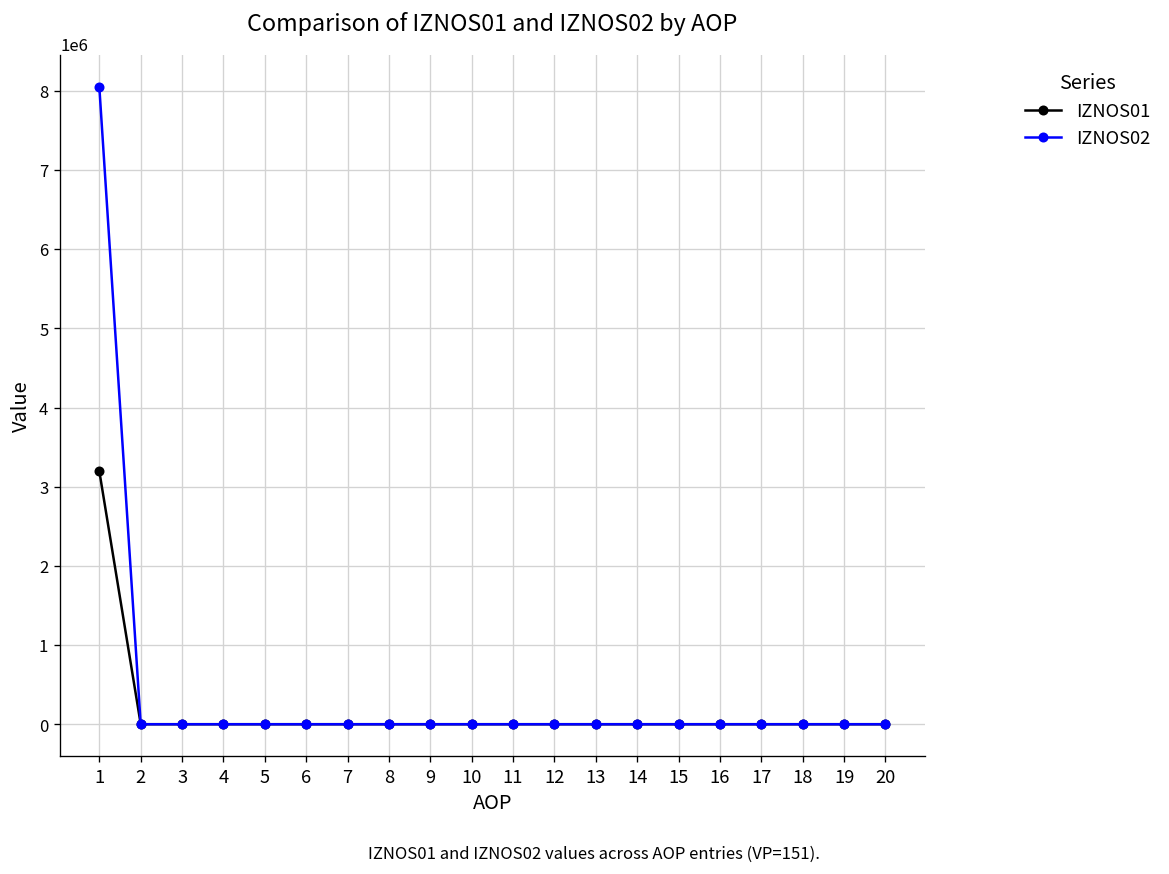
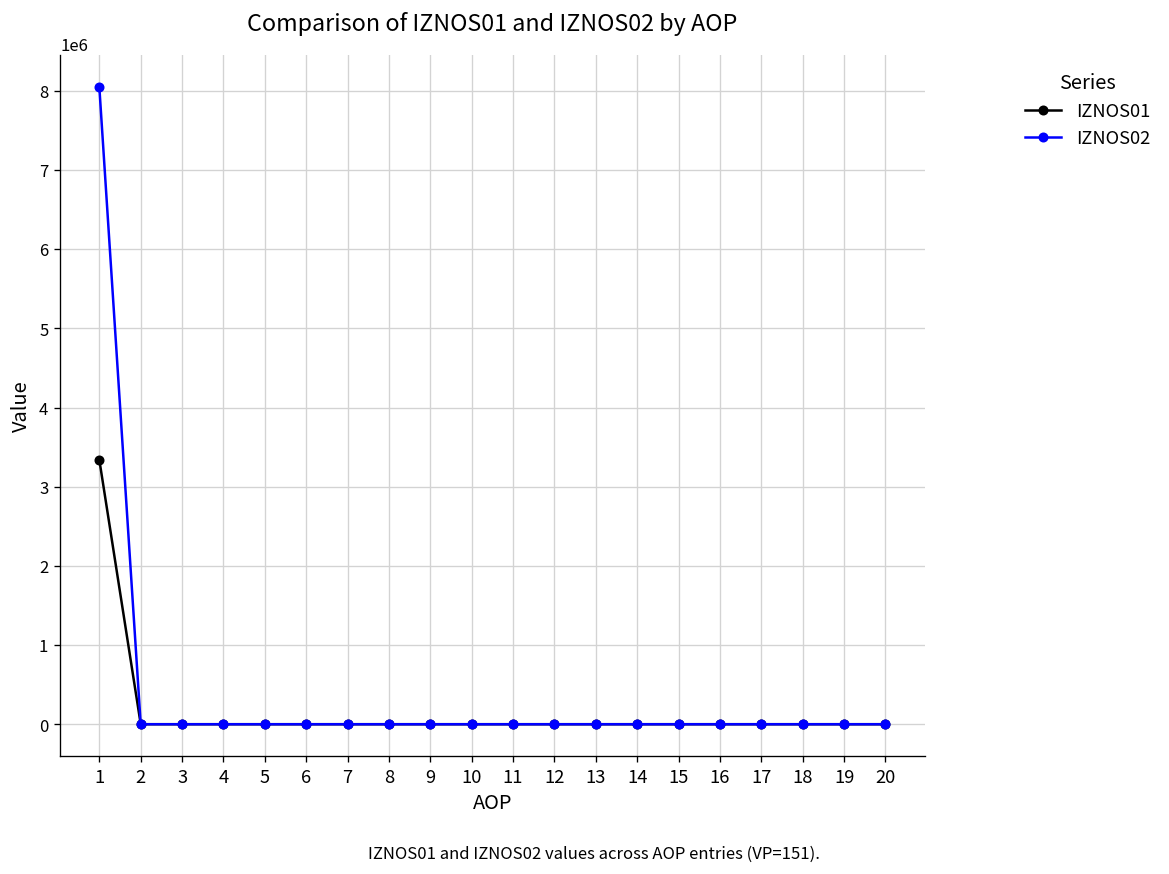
  {
    "IZNOS01": {
-     "1": 3200000
+     "1": 3300000
    },
    "IZNOS02": {
      "1": 8000000
    }
  }
